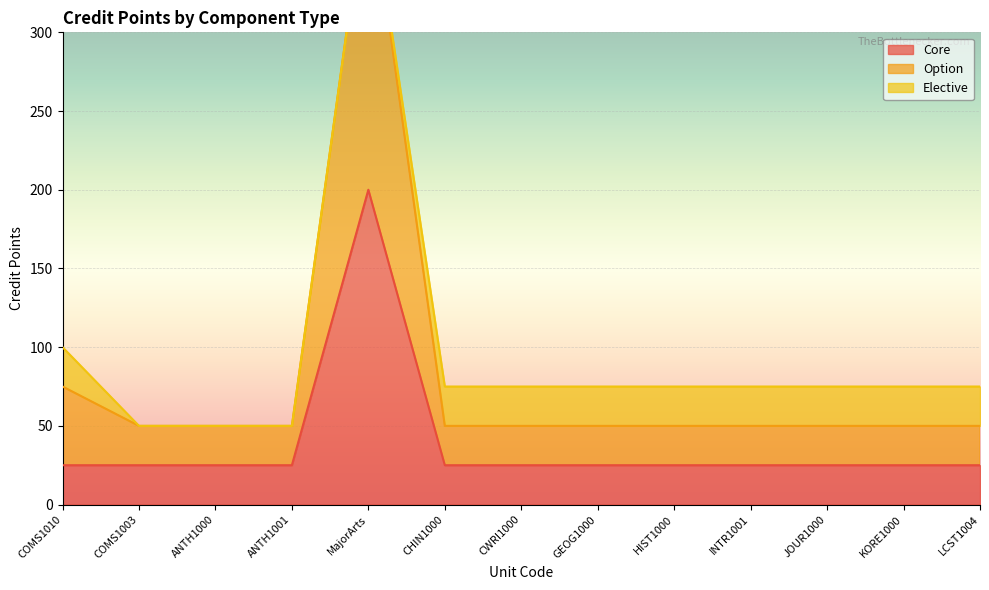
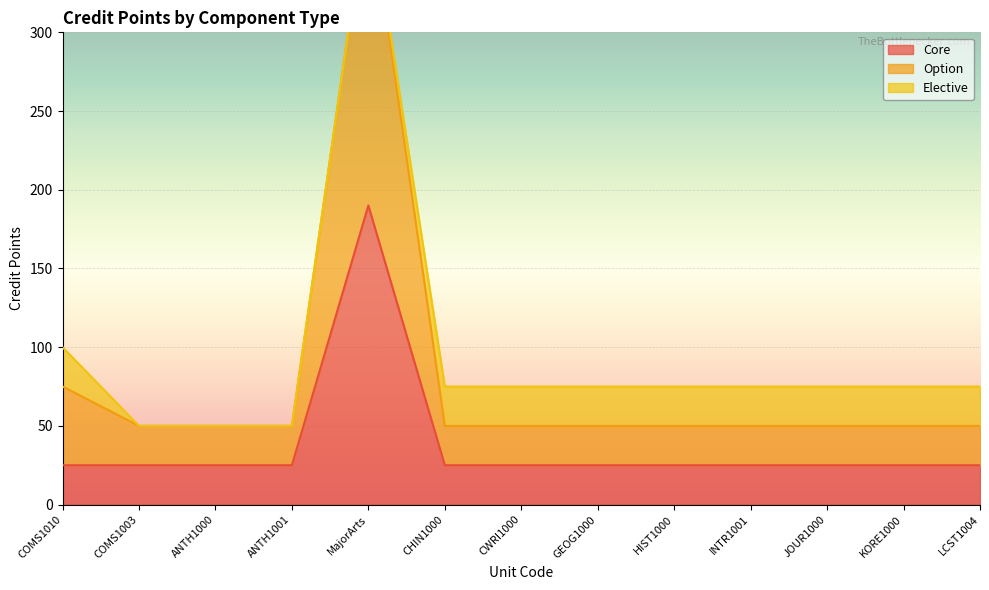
  {
    "Core": {
      "COMS1010": 25,
      "COMS1003": 25,
      "ANTH1000": 25,
      "ANTH1001": 25,
-     "MajorArts": 200,
+     "MajorArts": 190,
      "CHIN1000": 25,
      "CWRI1000": 25,
      "GEOG1000": 25,
      "HIST1000": 25,
      "INTR1001": 25,
      "JOUR1000": 25,
      "KORE1000": 25,
      "LCST1004": 25
    }
  }
